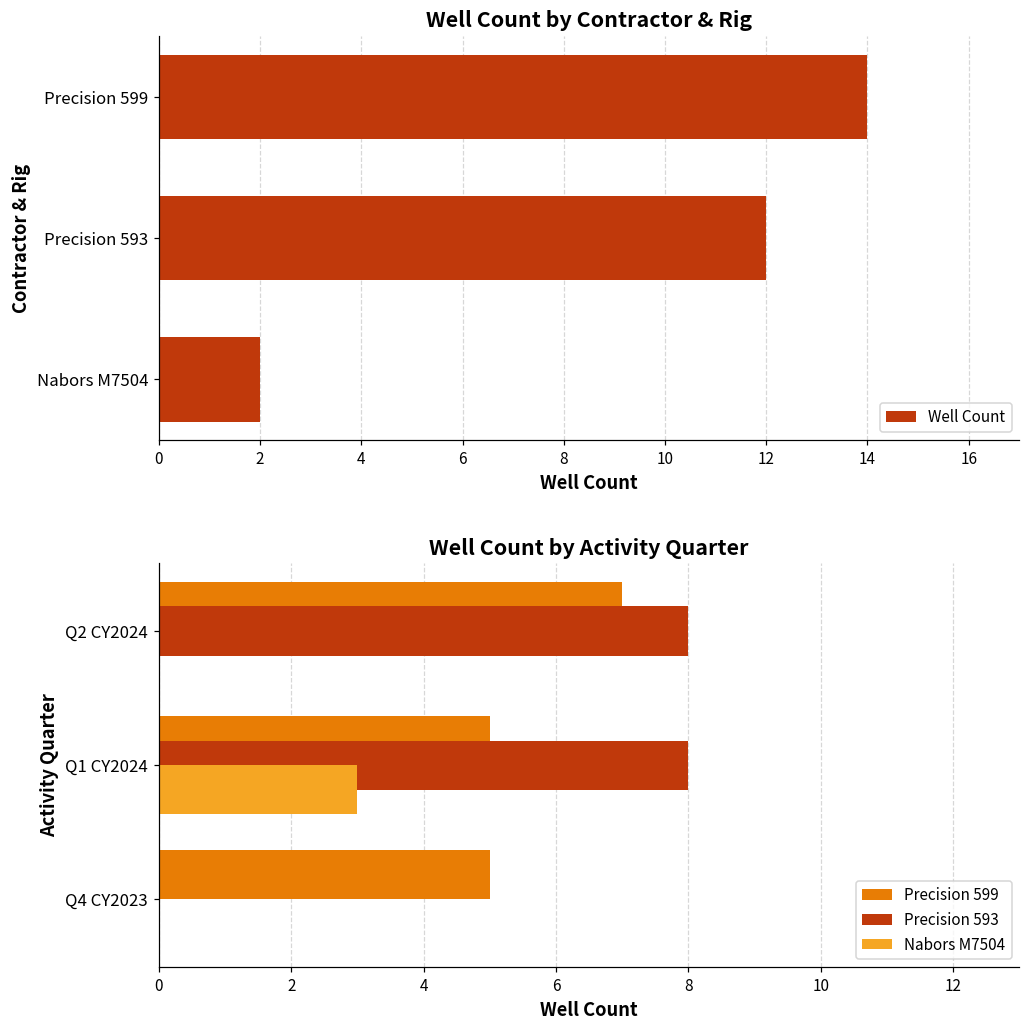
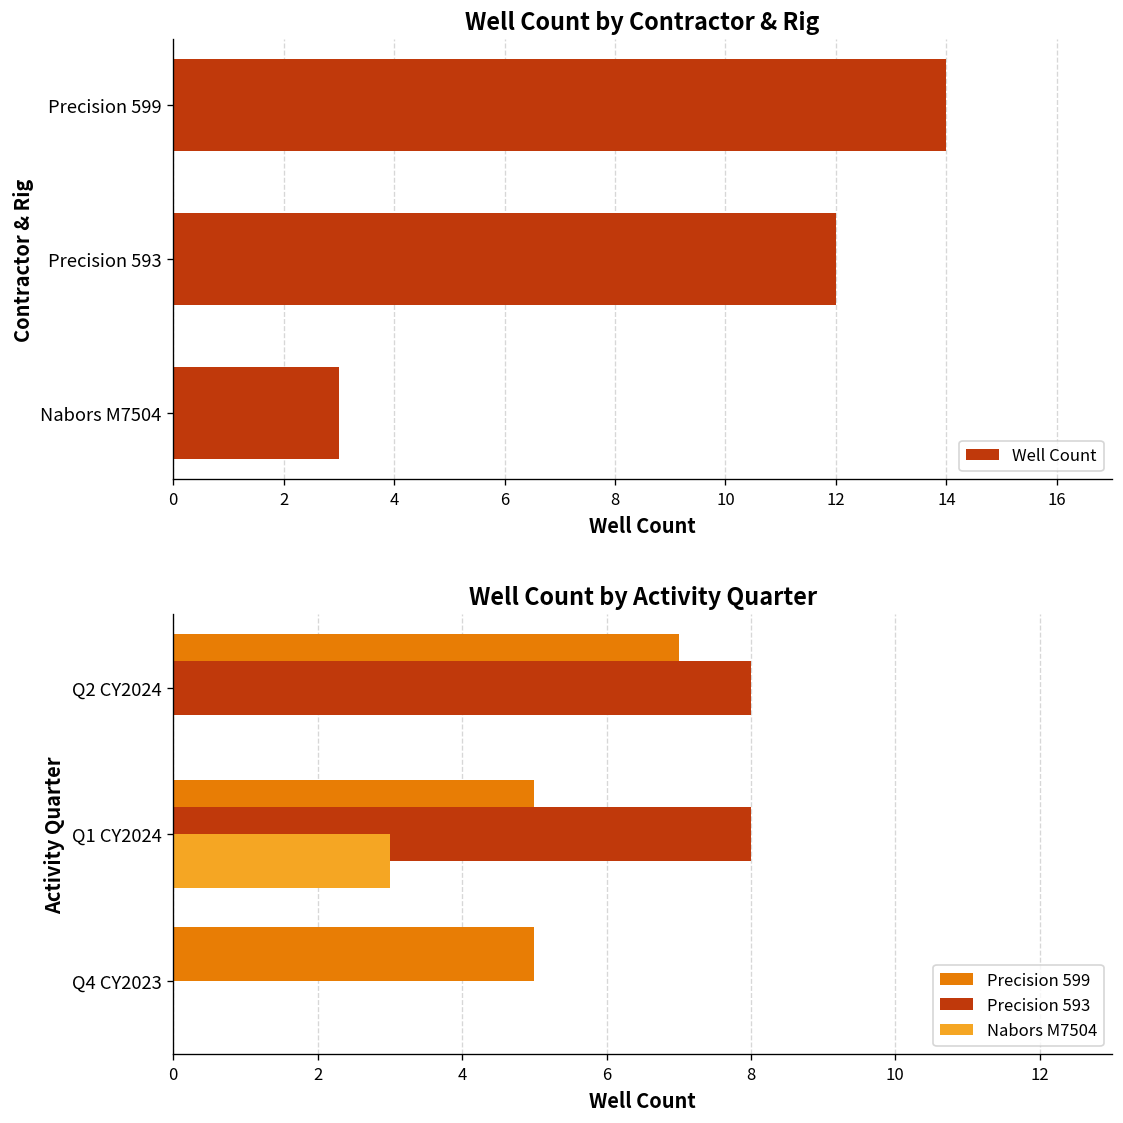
  {
    "Well Count by Contractor & Rig": {
      "Precision 599": 14,
      "Precision 593": 12,
-     "Nabors M7504": 2
+     "Nabors M7504": 3
    },
    "Well Count by Activity Quarter": {
      "Precision 593": {
        "Q2 CY2024": 8.0,
        "Q1 CY2024": 8.0,
        "Q4 CY2023": 0.0
      }
    }
  }
